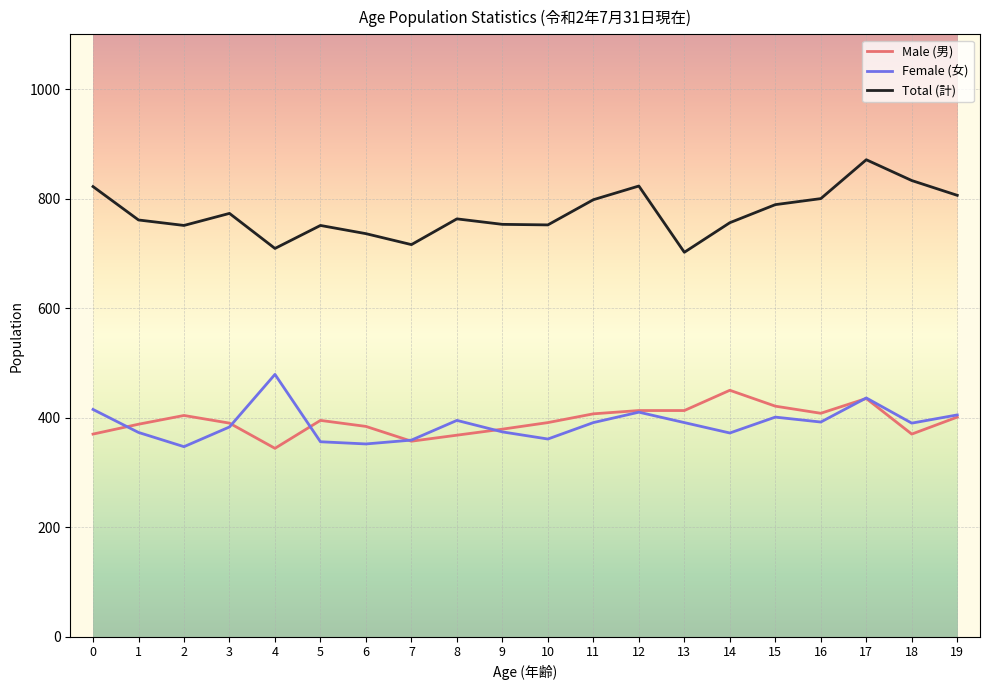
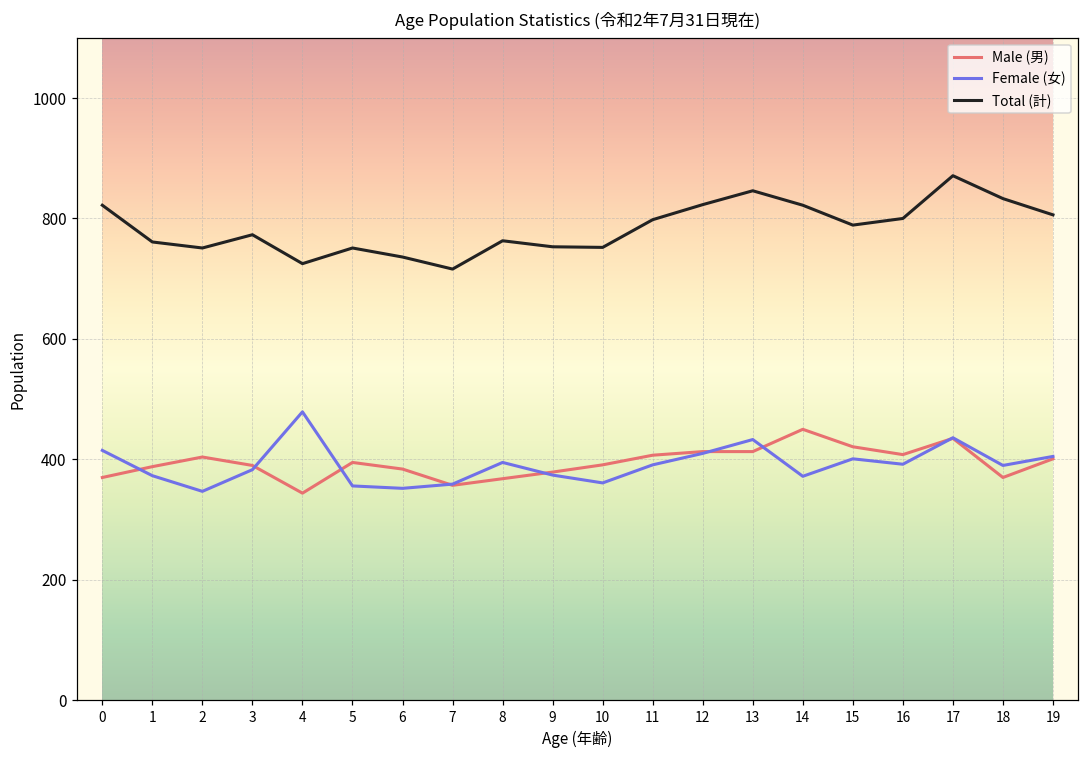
  {
    "Male (男)": {
      "0": 370,
      "1": 390,
      "2": 400,
      "3": 390,
      "4": 340,
      "5": 400,
      "6": 380,
      "8": 370,
      "9": 380,
      "10": 390,
      "11": 410,
      "13": 410,
      "14": 450,
      "15": 420,
      "16": 410,
      "18": 370
    },
    "Female (女)": {
      "0": 420,
      "1": 370,
      "2": 350,
      "3": 380,
      "4": 480,
      "5": 360,
      "6": 350,
      "8": 400,
      "9": 370,
      "10": 360,
      "11": 390,
-     "13": 390,
+     "13": 430,
      "14": 370,
      "15": 400,
      "16": 390,
      "18": 390
    },
    "Total (計)": {
      "0": 820,
      "1": 760,
      "2": 750,
      "3": 770,
-     "4": 710,
+     "4": 730,
      "5": 750,
      "6": 740,
      "7": 720,
      "8": 760,
      "9": 750,
      "10": 750,
      "11": 800,
      "12": 820,
-     "13": 700,
-     "14": 760,
+     "13": 850,
+     "14": 820,
      "15": 790,
      "16": 800,
      "17": 870,
      "18": 830,
      "19": 810
    }
  }
